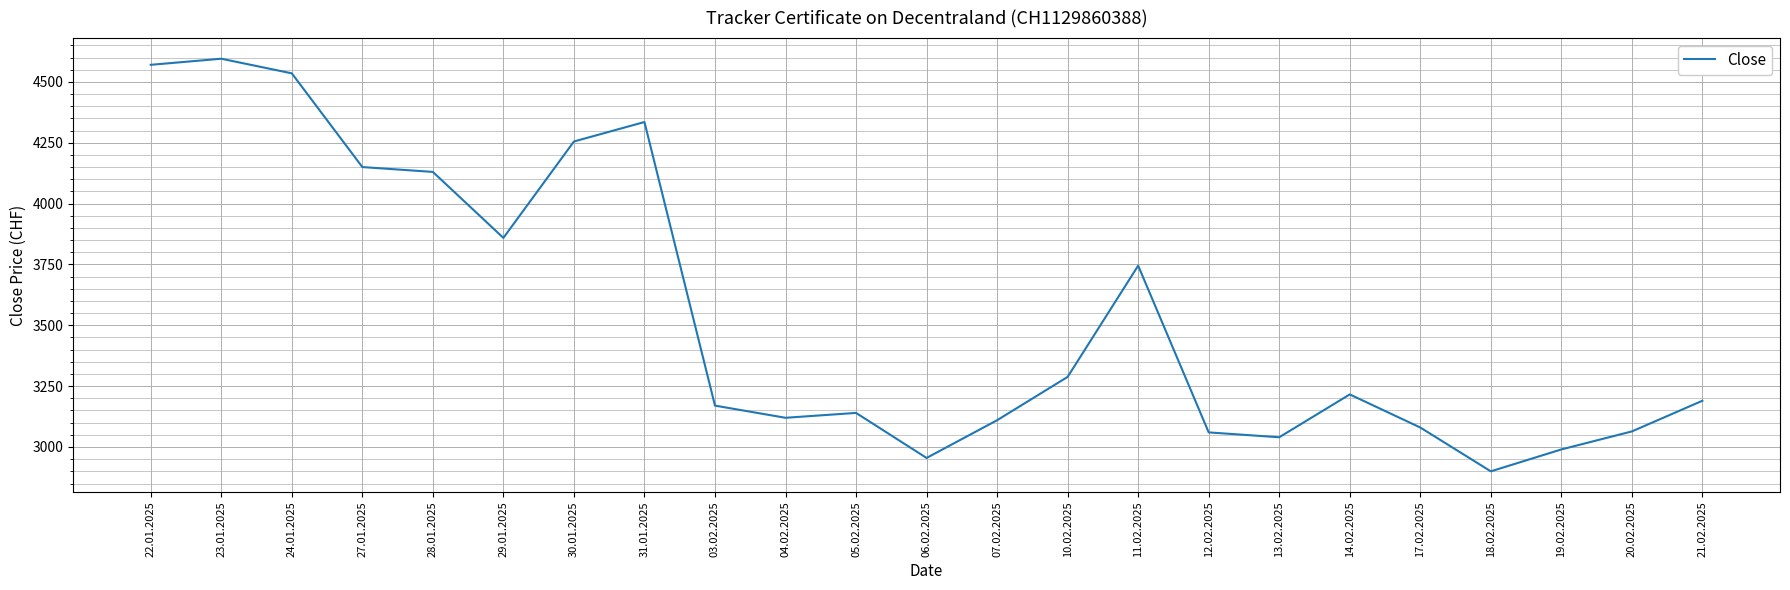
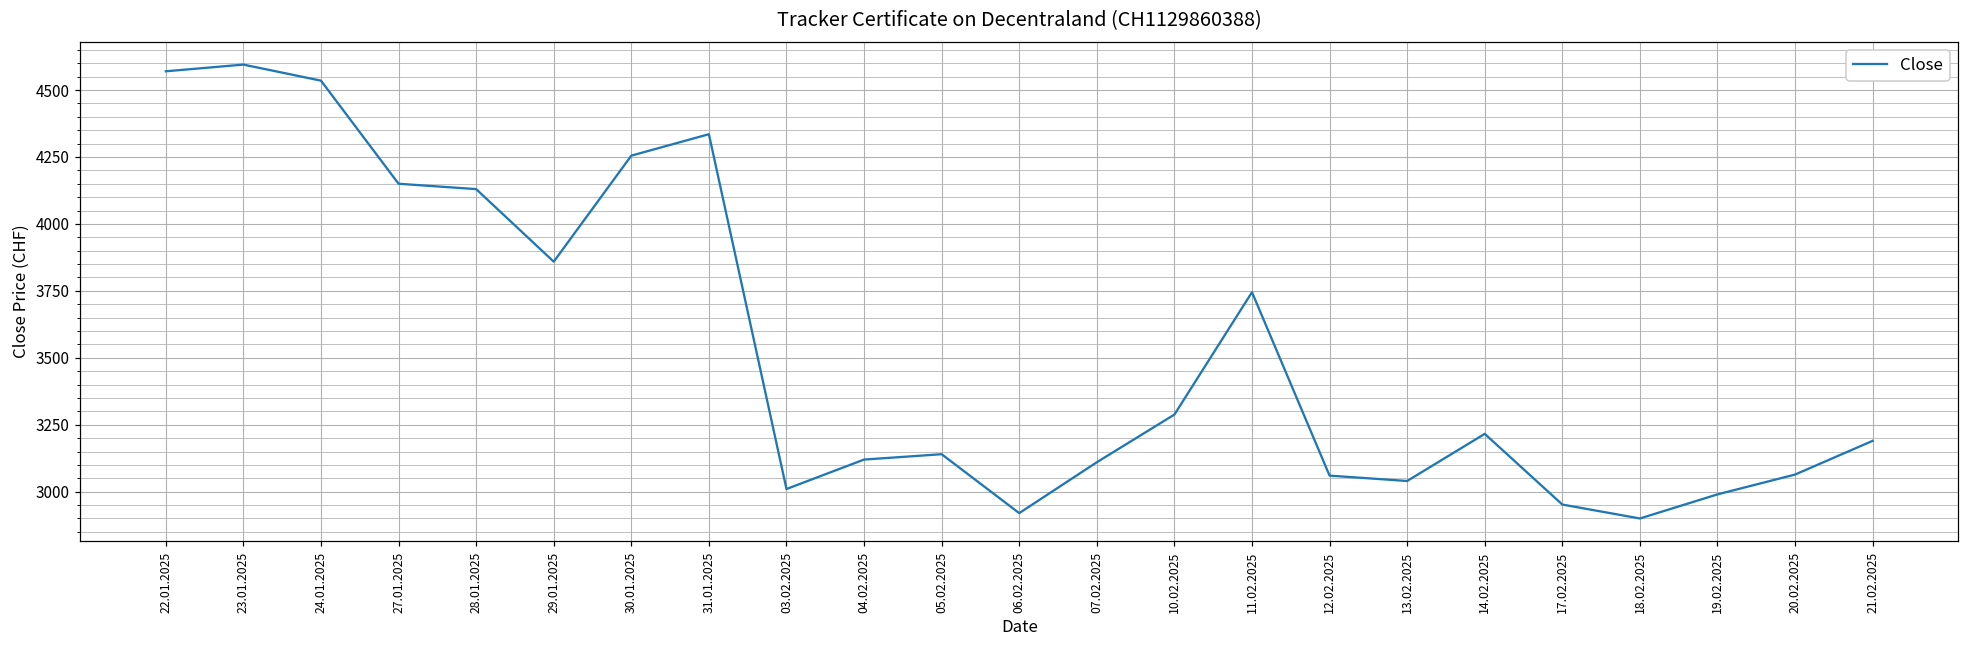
  {
    "22.01.2025": 4570,
    "23.01.2025": 4600,
    "24.01.2025": 4540,
    "27.01.2025": 4150,
    "28.01.2025": 4130,
    "29.01.2025": 3860,
    "30.01.2025": 4260,
    "31.01.2025": 4340,
-   "03.02.2025": 3170,
+   "03.02.2025": 3010,
    "04.02.2025": 3120,
    "05.02.2025": 3140,
-   "06.02.2025": 2960,
+   "06.02.2025": 2920,
    "07.02.2025": 3110,
    "10.02.2025": 3290,
    "11.02.2025": 3750,
    "12.02.2025": 3060,
    "13.02.2025": 3040,
    "14.02.2025": 3220,
-   "17.02.2025": 3080,
+   "17.02.2025": 2950,
    "18.02.2025": 2900,
    "19.02.2025": 2990,
    "20.02.2025": 3060,
    "21.02.2025": 3190
  }
